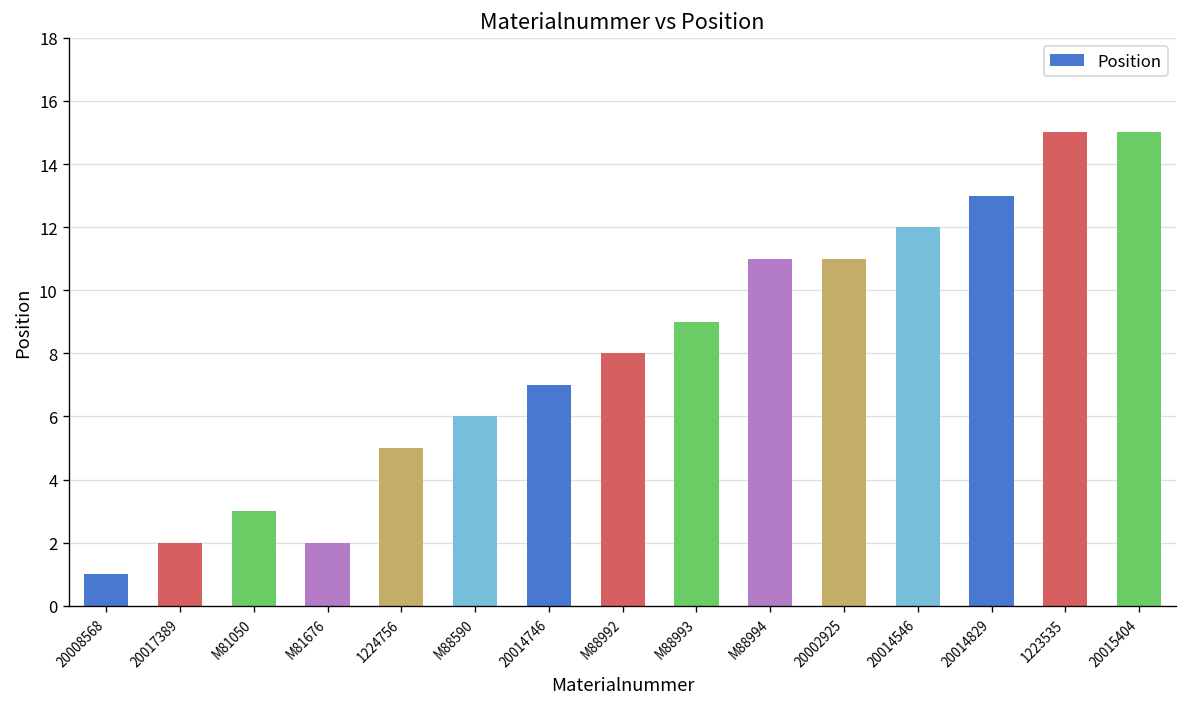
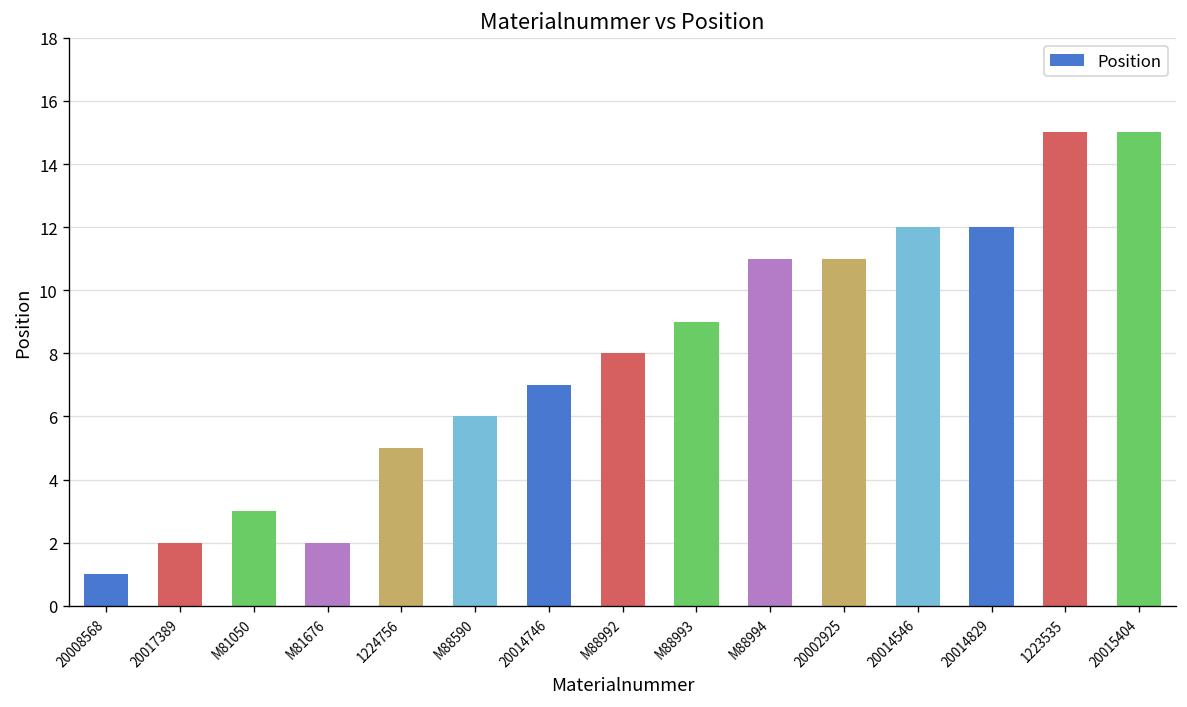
  {
    "20008568": 1,
    "20017389": 2,
    "M81050": 3,
    "M81676": 2,
    "1224756": 5,
    "M88590": 6,
    "20014746": 7,
    "M88992": 8,
    "M88993": 9,
    "M88994": 11,
    "20002925": 11,
    "20014546": 12,
-   "20014829": 13,
+   "20014829": 12,
    "1223535": 15,
    "20015404": 15
  }
